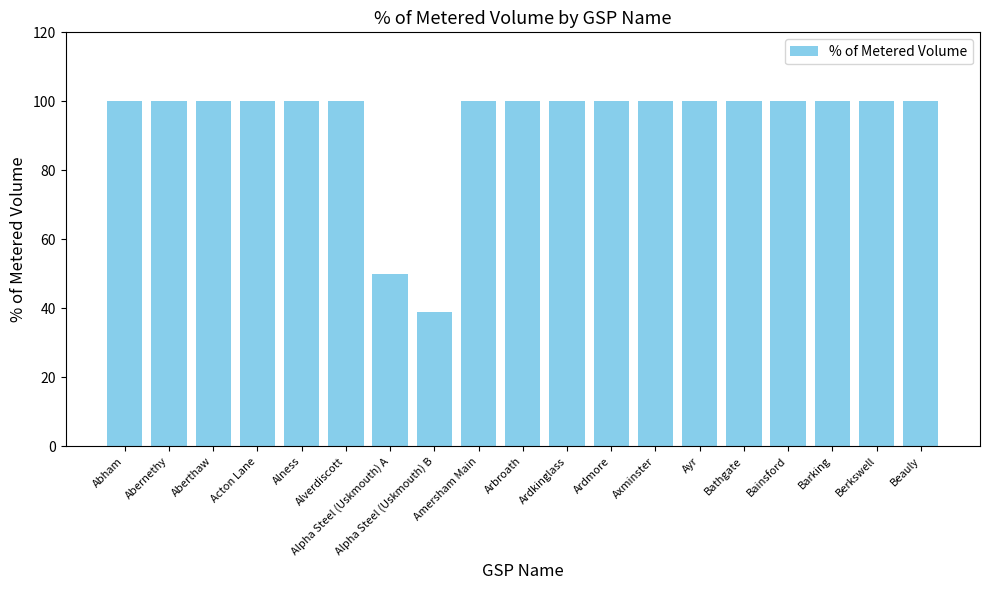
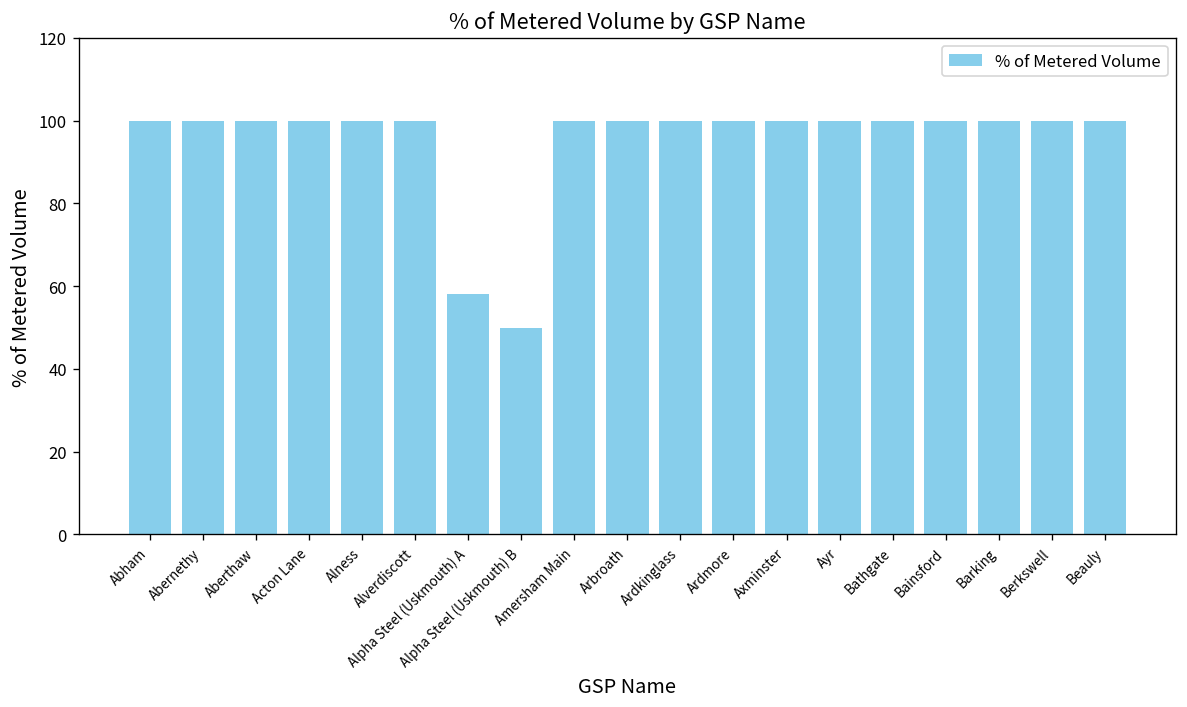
  {
    "Abham": 100,
    "Abernethy": 100,
    "Aberthaw": 100,
    "Acton Lane": 100,
    "Alness": 100,
    "Alverdiscott": 100,
-   "Alpha Steel (Uskmouth) A": 50,
-   "Alpha Steel (Uskmouth) B": 39,
+   "Alpha Steel (Uskmouth) A": 58,
+   "Alpha Steel (Uskmouth) B": 50,
    "Amersham Main": 100,
    "Arbroath": 100,
    "Ardkinglass": 100,
    "Ardmore": 100,
    "Axminster": 100,
    "Ayr": 100,
    "Bathgate": 100,
    "Bainsford": 100,
    "Barking": 100,
    "Berkswell": 100,
    "Beauly": 100
  }
